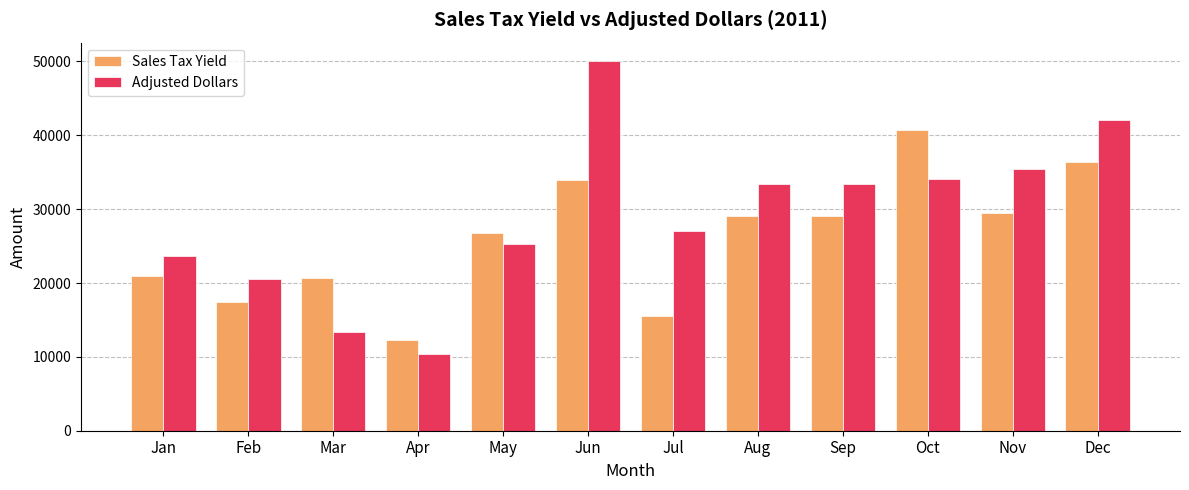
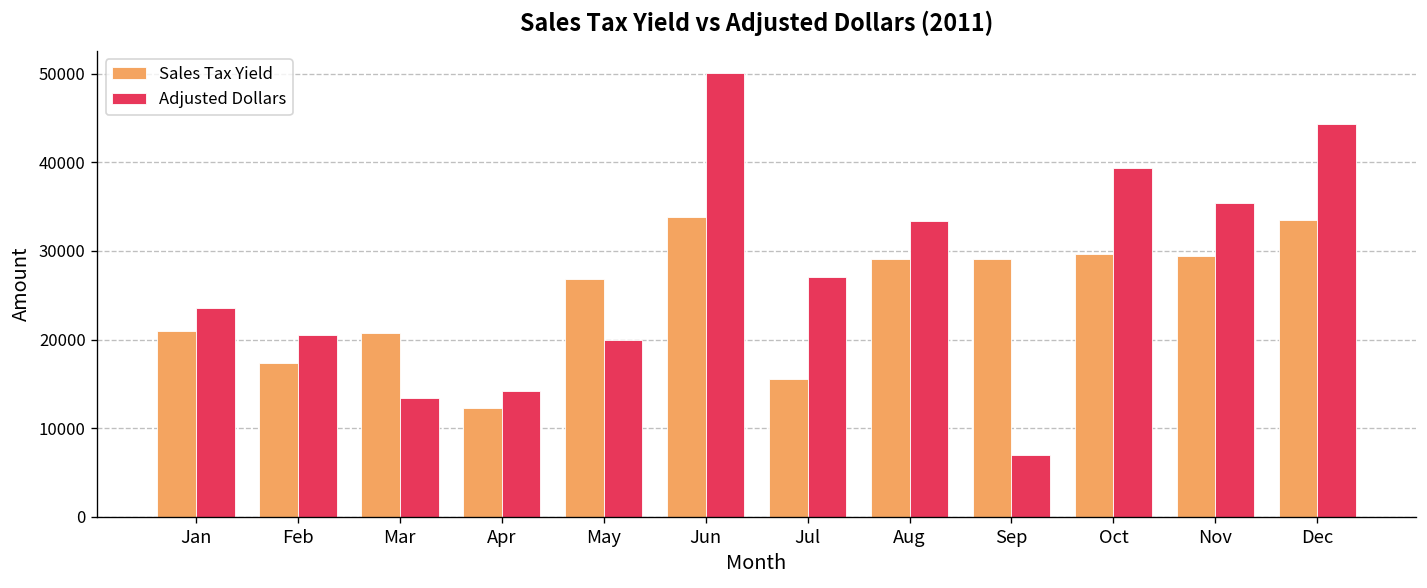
  {
    "Sales Tax Yield": {
      "Jan": 21000,
      "Feb": 17000,
      "Mar": 21000,
      "Apr": 12000,
      "May": 27000,
      "Jun": 34000,
      "Jul": 16000,
      "Aug": 29000,
      "Sep": 29000,
-     "Oct": 41000,
+     "Oct": 30000,
      "Nov": 29000,
-     "Dec": 36000
+     "Dec": 33000
    },
    "Adjusted Dollars": {
      "Jan": 24000,
      "Feb": 20000,
      "Mar": 13000,
-     "Apr": 10000,
-     "May": 25000,
+     "Apr": 14000,
+     "May": 20000,
      "Jun": 50000,
      "Jul": 27000,
      "Aug": 33000,
-     "Sep": 33000,
-     "Oct": 34000,
+     "Sep": 7000,
+     "Oct": 39000,
      "Nov": 35000,
-     "Dec": 42000
+     "Dec": 44000
    }
  }
